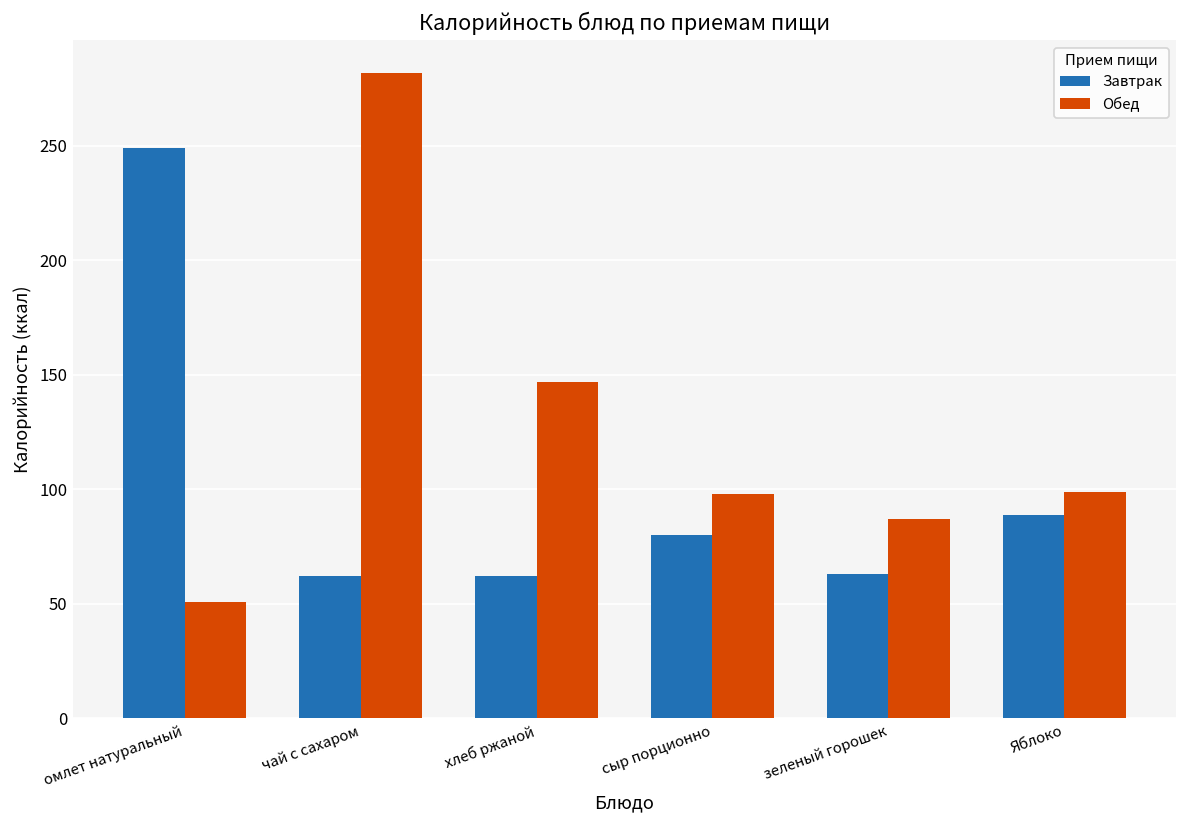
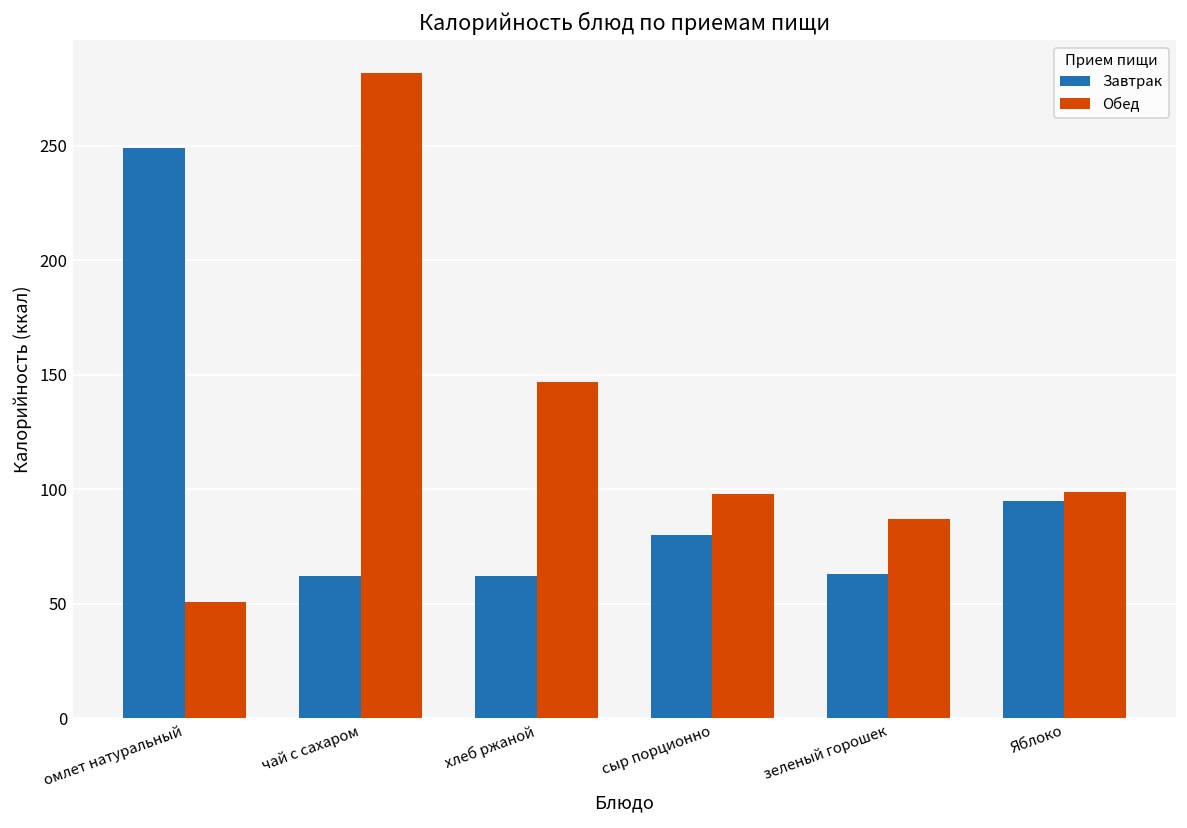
  {
    "Завтрак": {
      "омлет натуральный": 249,
      "чай с сахаром": 62,
      "хлеб ржаной": 62,
      "сыр порционно": 80,
      "зеленый горошек": 63,
-     "Яблоко": 89
+     "Яблоко": 95
    },
    "Обед": {
      "омлет натуральный": 51,
      "чай с сахаром": 282,
      "хлеб ржаной": 147,
      "сыр порционно": 98,
      "зеленый горошек": 87,
      "Яблоко": 99
    }
  }
